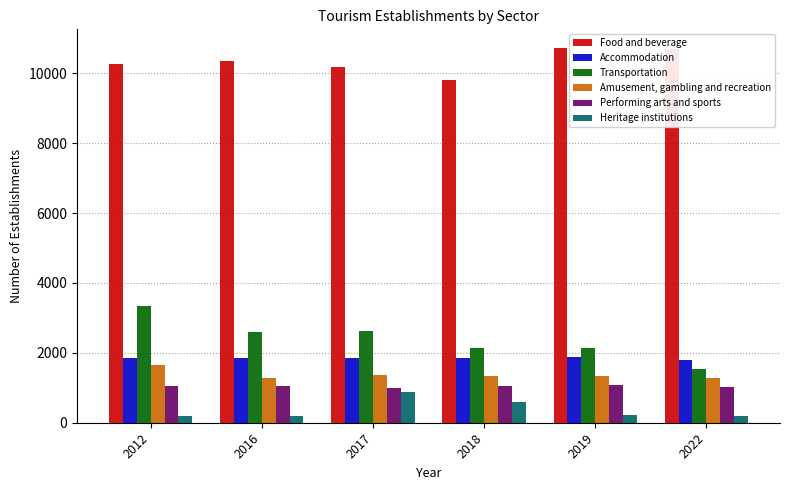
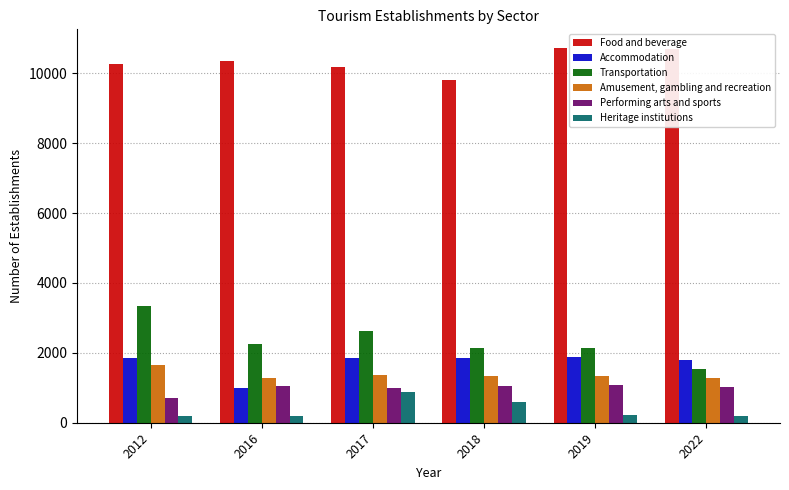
  {
    "Food and beverage": {
      "2012": 10300,
      "2016": 10400,
      "2017": 10200,
      "2018": 9800,
      "2019": 10700
    },
    "Accommodation": {
      "2012": 1800,
-     "2016": 1900,
+     "2016": 1000,
      "2017": 1800,
      "2018": 1800,
      "2019": 1900,
      "2022": 1800
    },
    "Transportation": {
      "2012": 3400,
-     "2016": 2600,
+     "2016": 2300,
      "2017": 2600,
      "2018": 2100,
      "2019": 2100,
      "2022": 1600
    },
    "Amusement, gambling and recreation": {
      "2012": 1700,
      "2016": 1300,
      "2017": 1400,
      "2018": 1300,
      "2019": 1300,
      "2022": 1300
    },
    "Performing arts and sports": {
-     "2012": 1100,
+     "2012": 700,
      "2016": 1100,
      "2017": 1000,
      "2018": 1100,
      "2019": 1100,
      "2022": 1000
    },
    "Heritage institutions": {
      "2012": 200,
      "2016": 200,
      "2017": 900,
      "2018": 600,
      "2019": 200,
      "2022": 200
    }
  }
